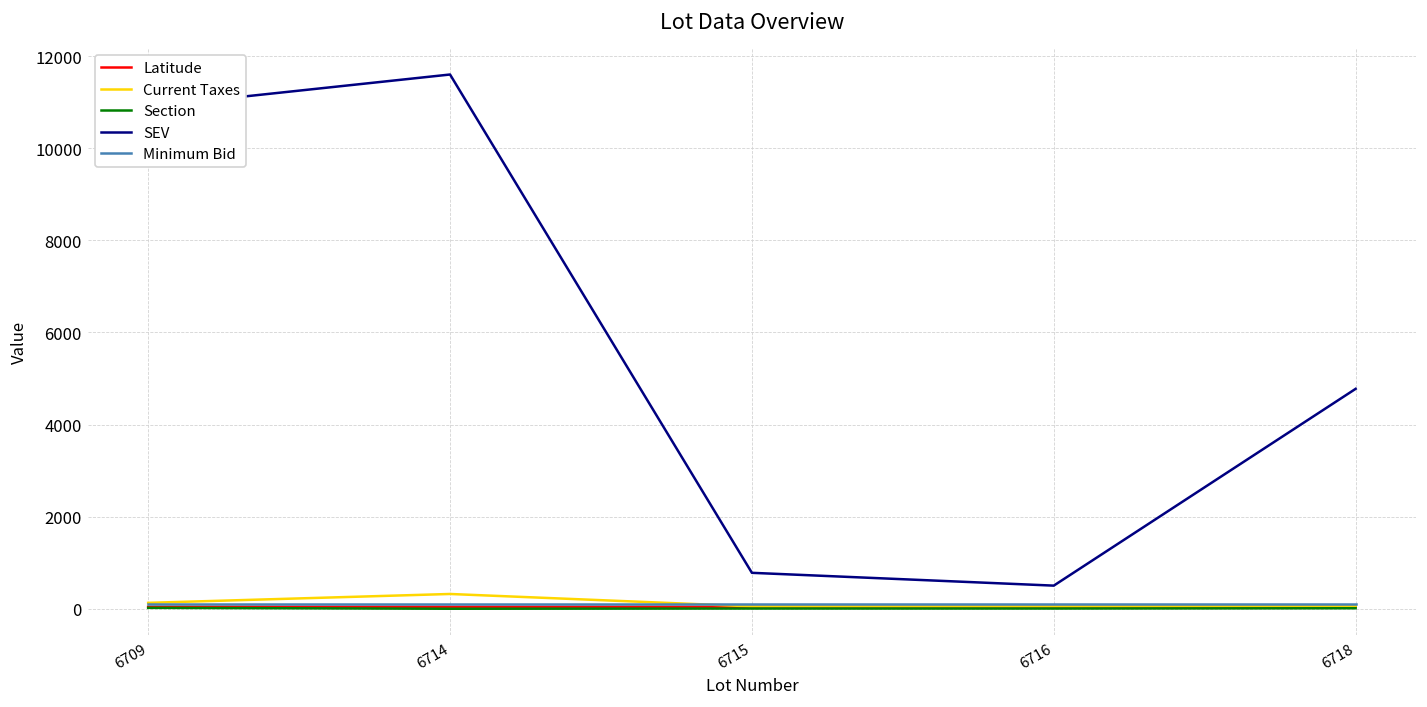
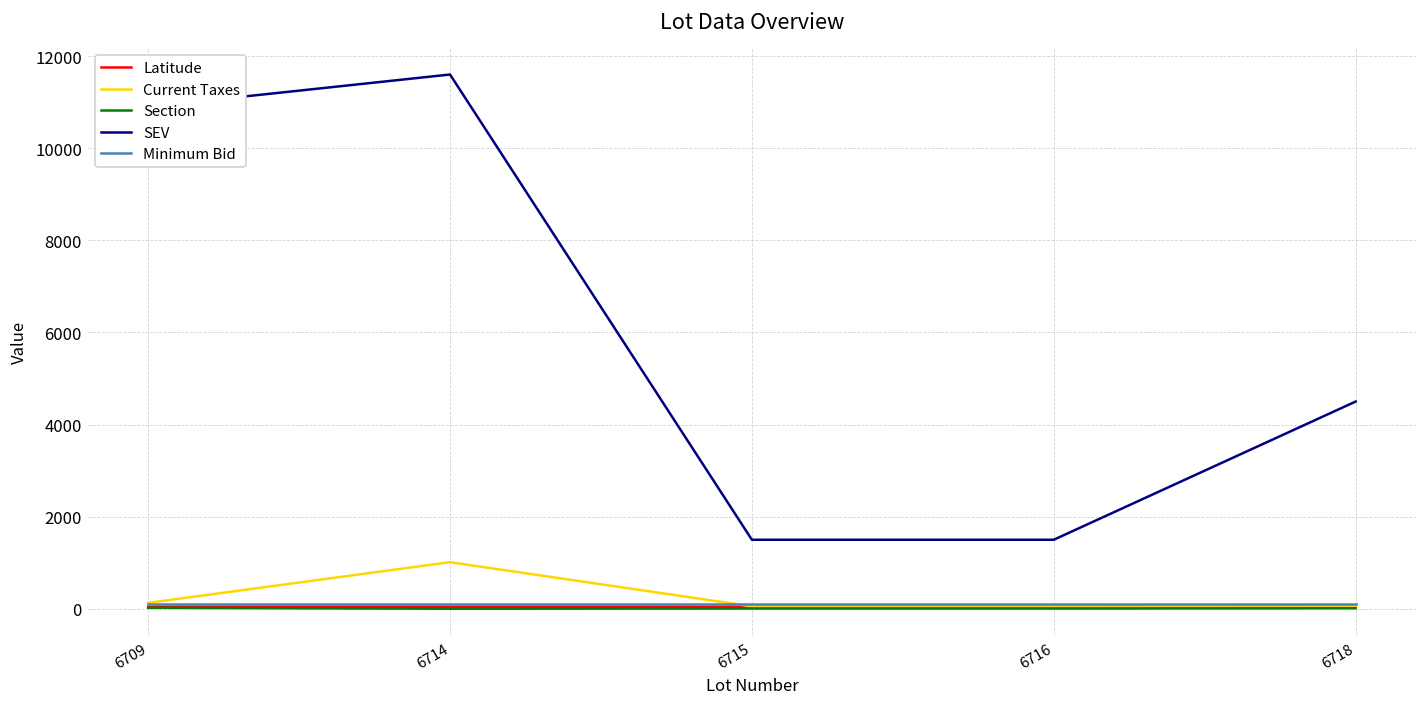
  {
    "Current Taxes": {
-     "6714": 300
+     "6714": 1000
    },
    "SEV": {
      "6714": 11600,
-     "6715": 800,
-     "6716": 500,
-     "6718": 4800
+     "6715": 1500,
+     "6716": 1500,
+     "6718": 4500
    }
  }
